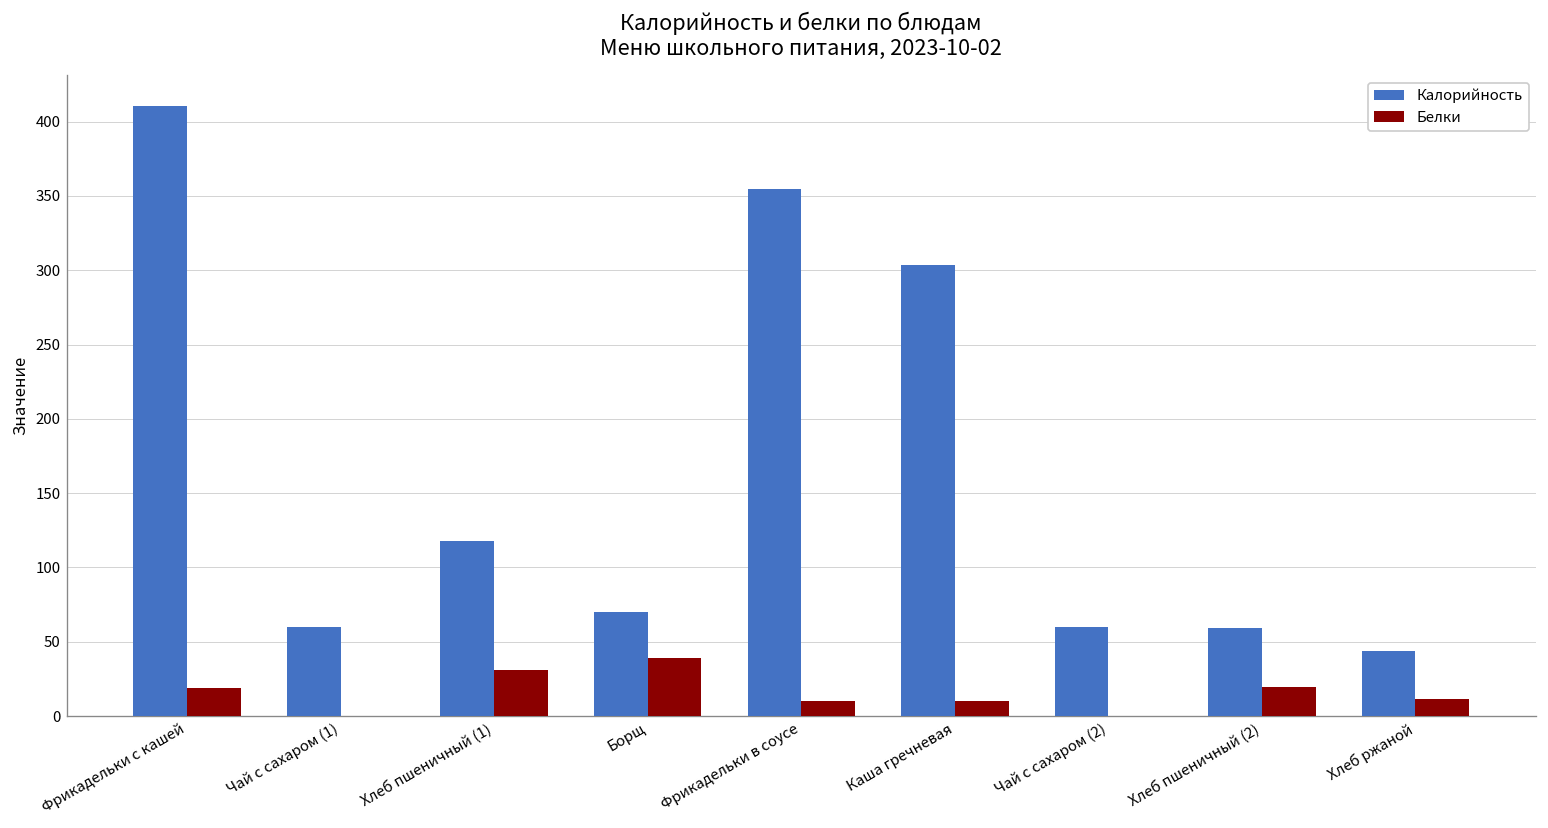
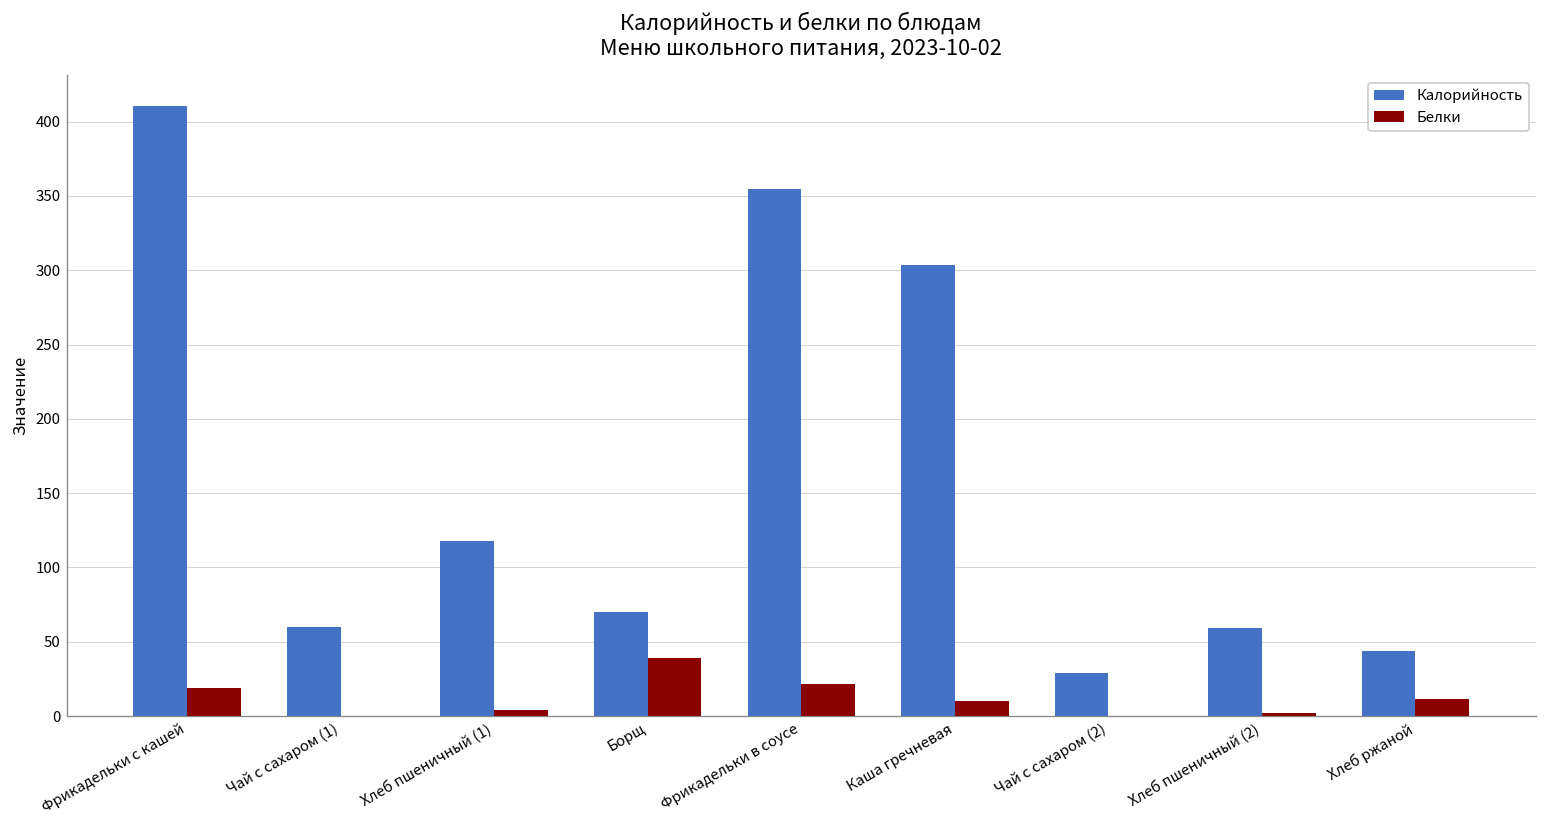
  {
    "Калорийность": {
      "Фрикадельки с кашей": 411,
      "Чай с сахаром (1)": 60,
      "Хлеб пшеничный (1)": 118,
      "Борщ": 70,
      "Фрикадельки в соусе": 355,
      "Каша гречневая": 304,
-     "Чай с сахаром (2)": 60,
+     "Чай с сахаром (2)": 29,
      "Хлеб пшеничный (2)": 59,
      "Хлеб ржаной": 44
    },
    "Белки": {
      "Фрикадельки с кашей": 19,
-     "Хлеб пшеничный (1)": 31,
+     "Хлеб пшеничный (1)": 4,
      "Борщ": 39,
-     "Фрикадельки в соусе": 10,
+     "Фрикадельки в соусе": 22,
      "Каша гречневая": 10,
-     "Хлеб пшеничный (2)": 20,
+     "Хлеб пшеничный (2)": 2,
      "Хлеб ржаной": 11
    }
  }
